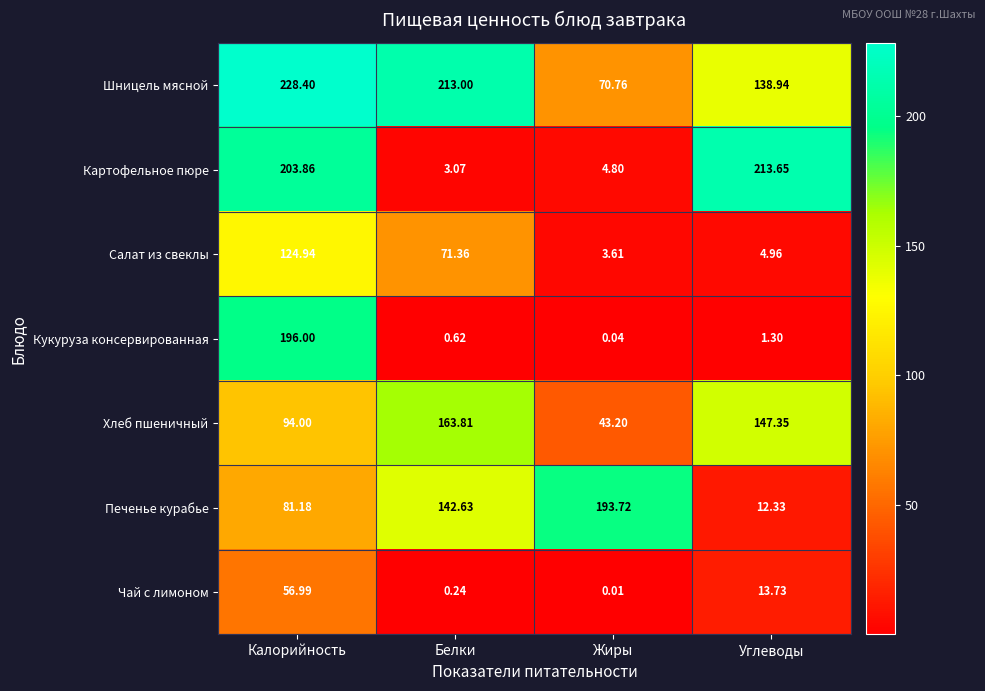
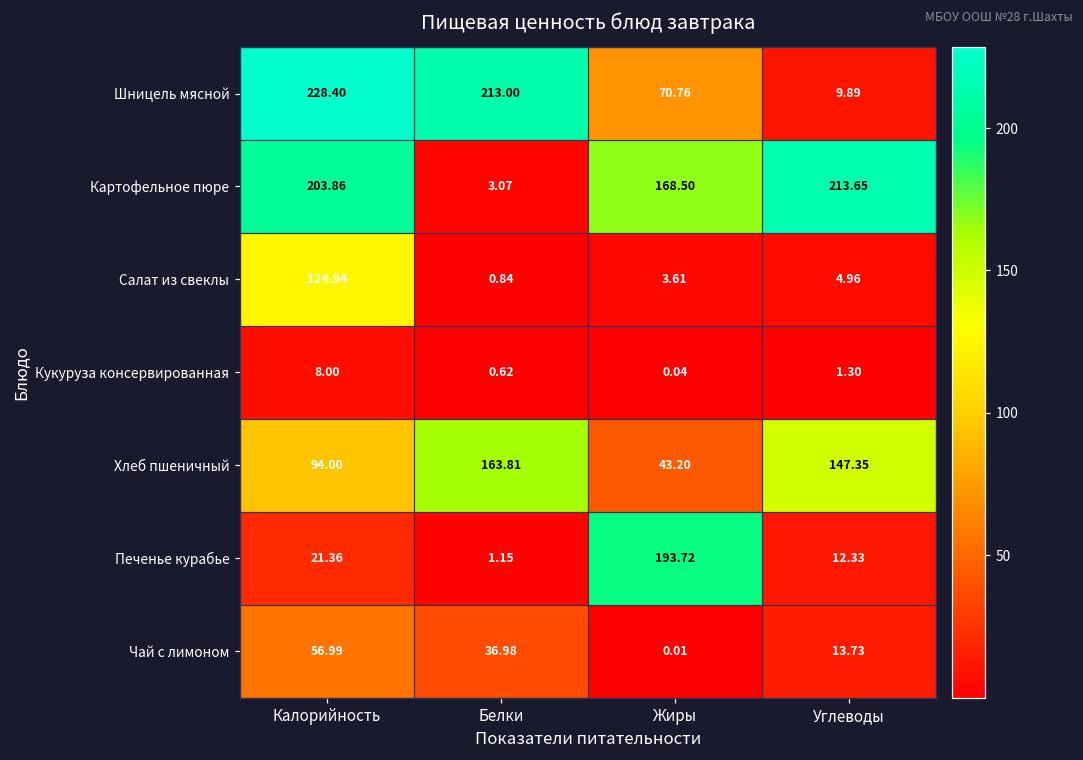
  {
    "Шницель мясной": {
      "Калорийность": 228.40,
      "Белки": 213.00,
      "Жиры": 70.76,
-     "Углеводы": 138.94
+     "Углеводы": 9.89
    },
    "Картофельное пюре": {
      "Калорийность": 203.86,
      "Белки": 3.07,
-     "Жиры": 4.80,
+     "Жиры": 168.50,
      "Углеводы": 213.65
    },
    "Салат из свеклы": {
      "Калорийность": 124.94,
-     "Белки": 71.36,
+     "Белки": 0.84,
      "Жиры": 3.61,
      "Углеводы": 4.96
    },
    "Кукуруза консервированная": {
-     "Калорийность": 196.00,
+     "Калорийность": 8.00,
      "Белки": 0.62,
      "Жиры": 0.04,
      "Углеводы": 1.30
    },
    "Хлеб пшеничный": {
      "Калорийность": 94.00,
      "Белки": 163.81,
      "Жиры": 43.20,
      "Углеводы": 147.35
    },
    "Печенье курабье": {
-     "Калорийность": 81.18,
-     "Белки": 142.63,
+     "Калорийность": 21.36,
+     "Белки": 1.15,
      "Жиры": 193.72,
      "Углеводы": 12.33
    },
    "Чай с лимоном": {
      "Калорийность": 56.99,
-     "Белки": 0.24,
+     "Белки": 36.98,
      "Жиры": 0.01,
      "Углеводы": 13.73
    }
  }
